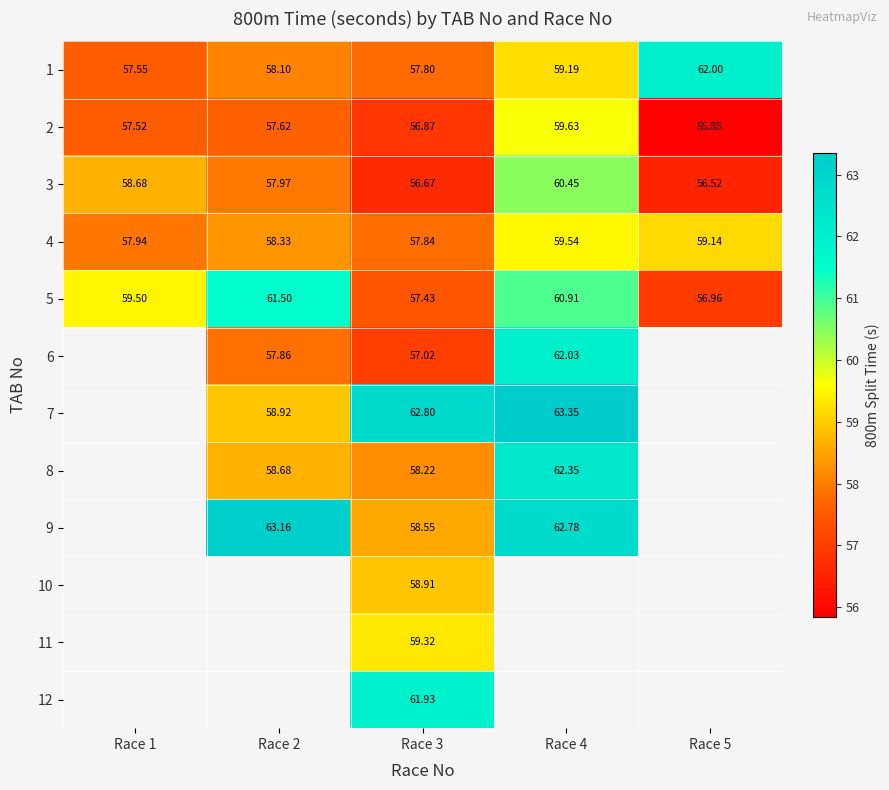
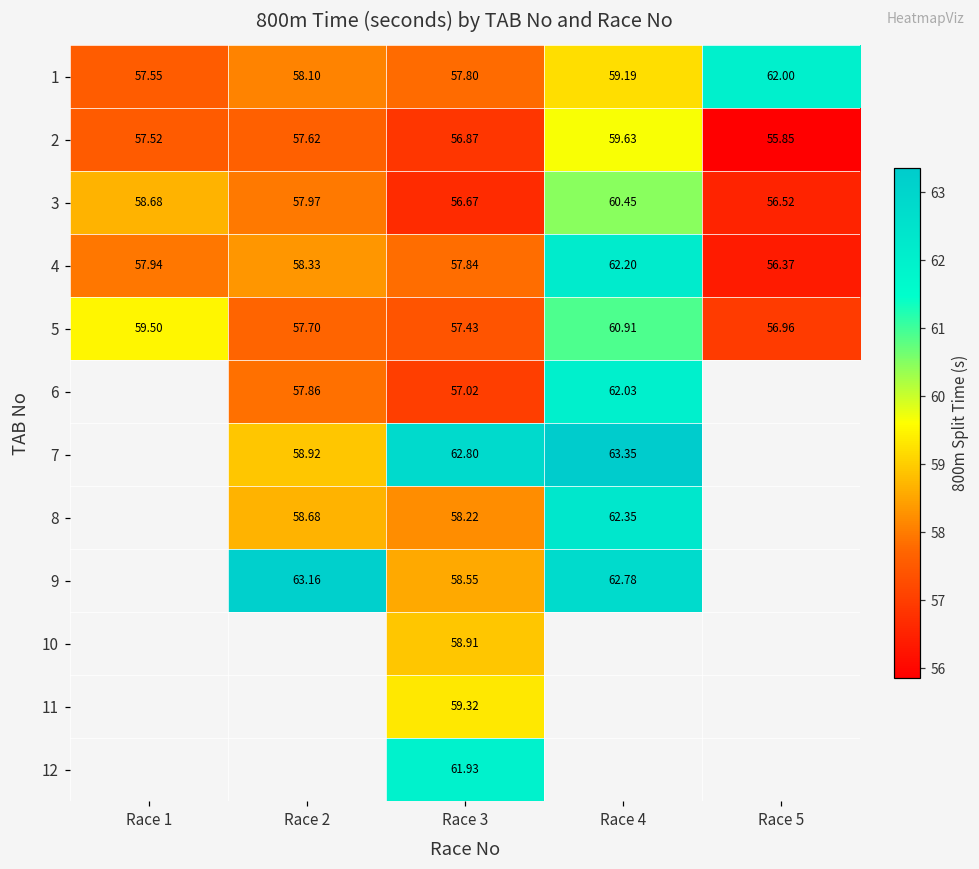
  {
    "1": {
      "Race 1": 57.55,
      "Race 2": 58.10,
      "Race 3": 57.80,
      "Race 4": 59.19,
      "Race 5": 62.00
    },
    "2": {
      "Race 1": 57.52,
      "Race 2": 57.62,
      "Race 3": 56.87,
      "Race 4": 59.63,
      "Race 5": 55.85
    },
    "3": {
      "Race 1": 58.68,
      "Race 2": 57.97,
      "Race 3": 56.67,
      "Race 4": 60.45,
      "Race 5": 56.52
    },
    "4": {
      "Race 1": 57.94,
      "Race 2": 58.33,
      "Race 3": 57.84,
-     "Race 4": 59.54,
-     "Race 5": 59.14
+     "Race 4": 62.20,
+     "Race 5": 56.37
    },
    "5": {
      "Race 1": 59.50,
-     "Race 2": 61.50,
+     "Race 2": 57.70,
      "Race 3": 57.43,
      "Race 4": 60.91,
      "Race 5": 56.96
    },
    "6": {
      "Race 2": 57.86,
      "Race 3": 57.02,
      "Race 4": 62.03
    },
    "7": {
      "Race 2": 58.92,
      "Race 3": 62.80,
      "Race 4": 63.35
    },
    "8": {
      "Race 2": 58.68,
      "Race 3": 58.22,
      "Race 4": 62.35
    },
    "9": {
      "Race 2": 63.16,
      "Race 3": 58.55,
      "Race 4": 62.78
    },
    "10": {
      "Race 3": 58.91
    },
    "11": {
      "Race 3": 59.32
    },
    "12": {
      "Race 3": 61.93
    }
  }
